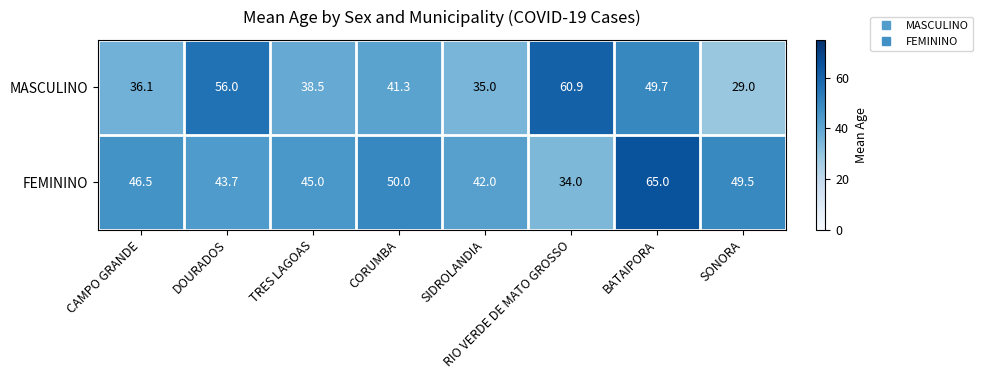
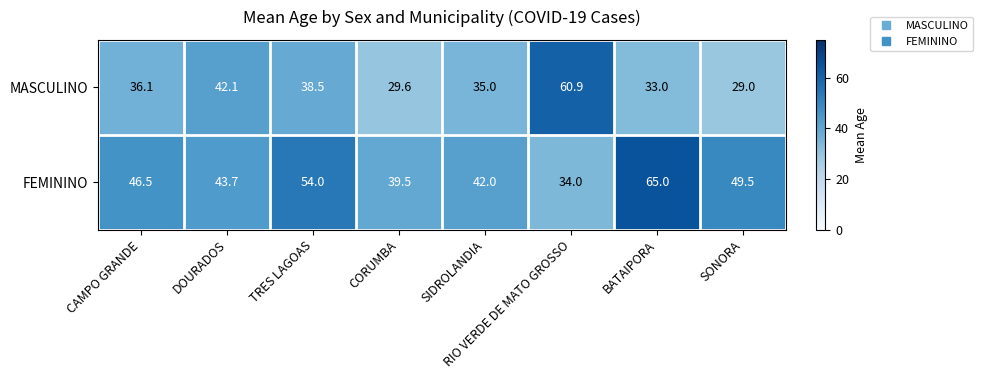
  {
    "MASCULINO": {
      "CAMPO GRANDE": 36.1,
-     "DOURADOS": 56.0,
+     "DOURADOS": 42.1,
      "TRES LAGOAS": 38.5,
-     "CORUMBA": 41.3,
+     "CORUMBA": 29.6,
      "SIDROLANDIA": 35.0,
      "RIO VERDE DE MATO GROSSO": 60.9,
-     "BATAIPORA": 49.7,
+     "BATAIPORA": 33.0,
      "SONORA": 29.0
    },
    "FEMININO": {
      "CAMPO GRANDE": 46.5,
      "DOURADOS": 43.7,
-     "TRES LAGOAS": 45.0,
-     "CORUMBA": 50.0,
+     "TRES LAGOAS": 54.0,
+     "CORUMBA": 39.5,
      "SIDROLANDIA": 42.0,
      "RIO VERDE DE MATO GROSSO": 34.0,
      "BATAIPORA": 65.0,
      "SONORA": 49.5
    }
  }
